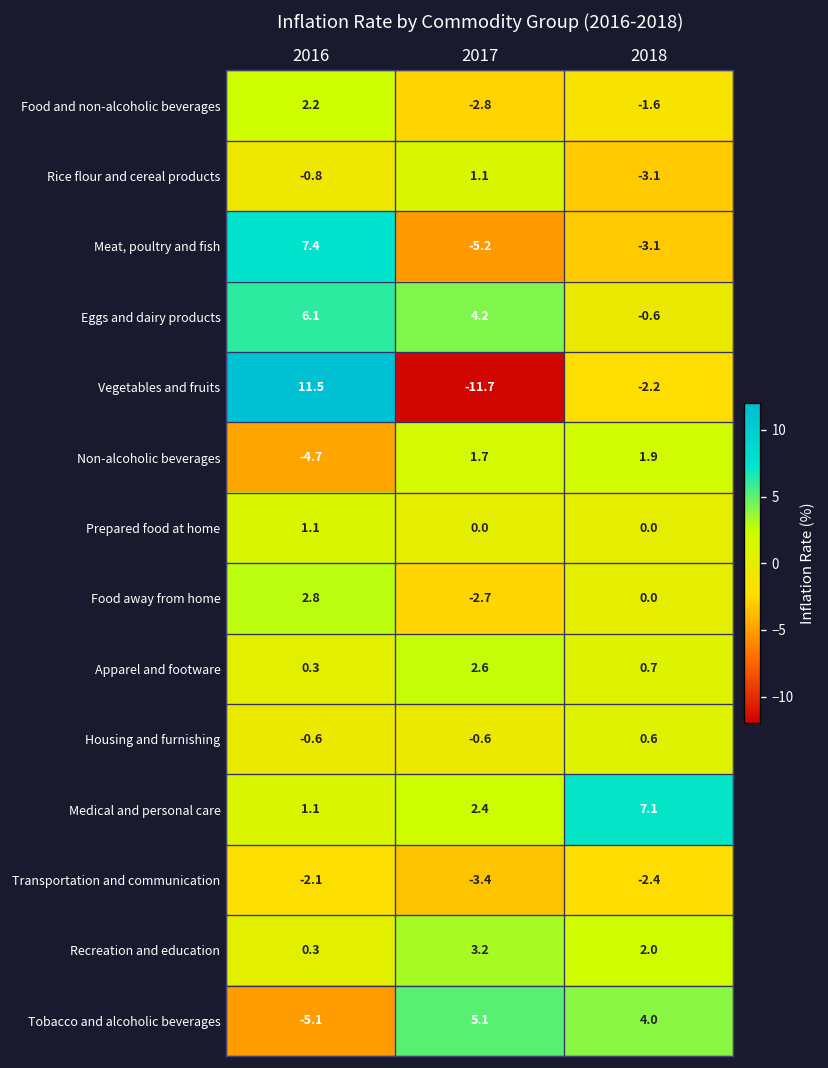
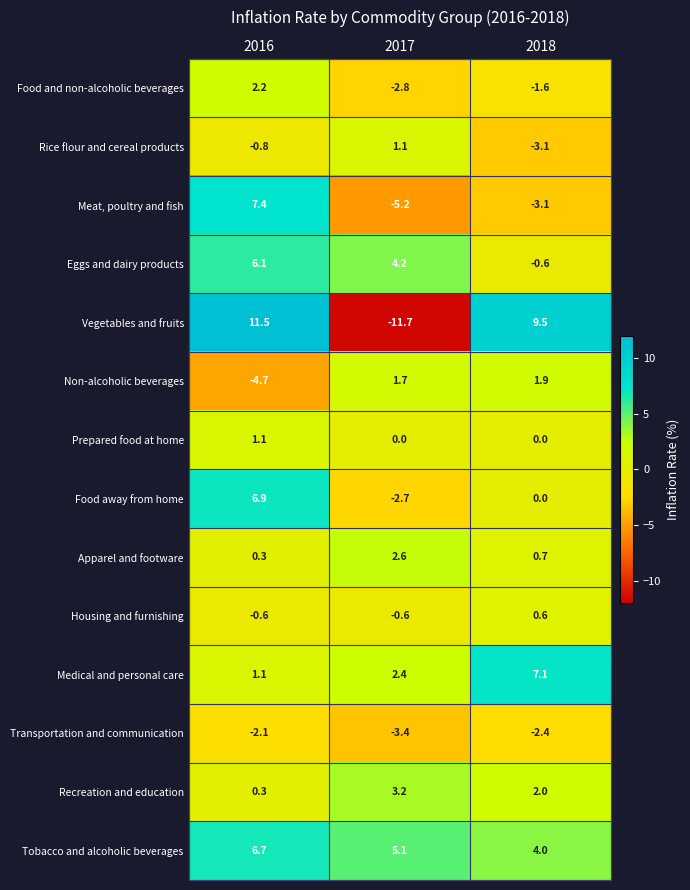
  {
    "Food and non-alcoholic beverages": {
      "2016": 2.2,
      "2017": -2.8,
      "2018": -1.6
    },
    "Rice flour and cereal products": {
      "2016": -0.8,
      "2017": 1.1,
      "2018": -3.1
    },
    "Meat, poultry and fish": {
      "2016": 7.4,
      "2017": -5.2,
      "2018": -3.1
    },
    "Eggs and dairy products": {
      "2016": 6.1,
      "2017": 4.2,
      "2018": -0.6
    },
    "Vegetables and fruits": {
      "2016": 11.5,
      "2017": -11.7,
-     "2018": -2.2
+     "2018": 9.5
    },
    "Non-alcoholic beverages": {
      "2016": -4.7,
      "2017": 1.7,
      "2018": 1.9
    },
    "Prepared food at home": {
      "2016": 1.1,
      "2017": 0.0,
      "2018": 0.0
    },
    "Food away from home": {
-     "2016": 2.8,
+     "2016": 6.9,
      "2017": -2.7,
      "2018": 0.0
    },
    "Apparel and footware": {
      "2016": 0.3,
      "2017": 2.6,
      "2018": 0.7
    },
    "Housing and furnishing": {
      "2016": -0.6,
      "2017": -0.6,
      "2018": 0.6
    },
    "Medical and personal care": {
      "2016": 1.1,
      "2017": 2.4,
      "2018": 7.1
    },
    "Transportation and communication": {
      "2016": -2.1,
      "2017": -3.4,
      "2018": -2.4
    },
    "Recreation and education": {
      "2016": 0.3,
      "2017": 3.2,
      "2018": 2.0
    },
    "Tobacco and alcoholic beverages": {
-     "2016": -5.1,
+     "2016": 6.7,
      "2017": 5.1,
      "2018": 4.0
    }
  }
